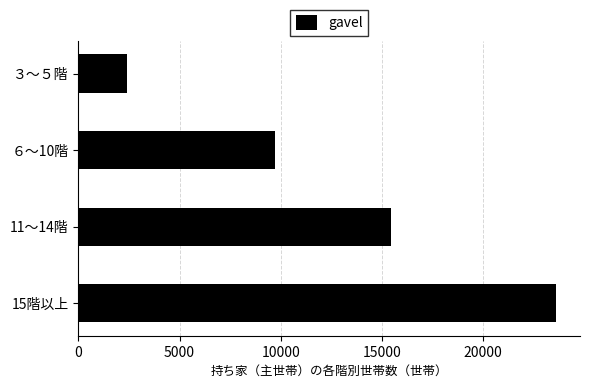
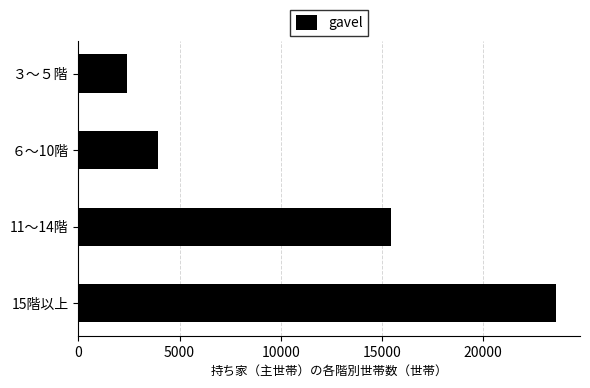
  {
    "３～５階": 2400,
-   "６～10階": 9700,
+   "６～10階": 3900,
    "11～14階": 15500,
    "15階以上": 23600
  }
